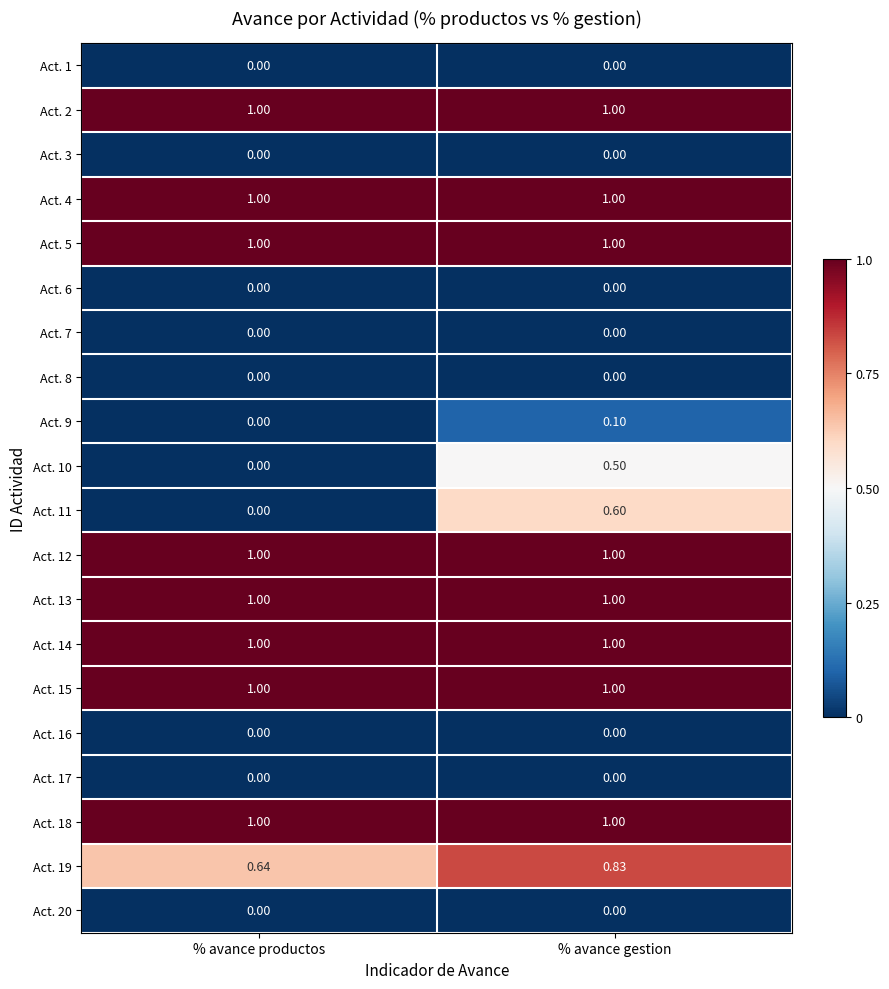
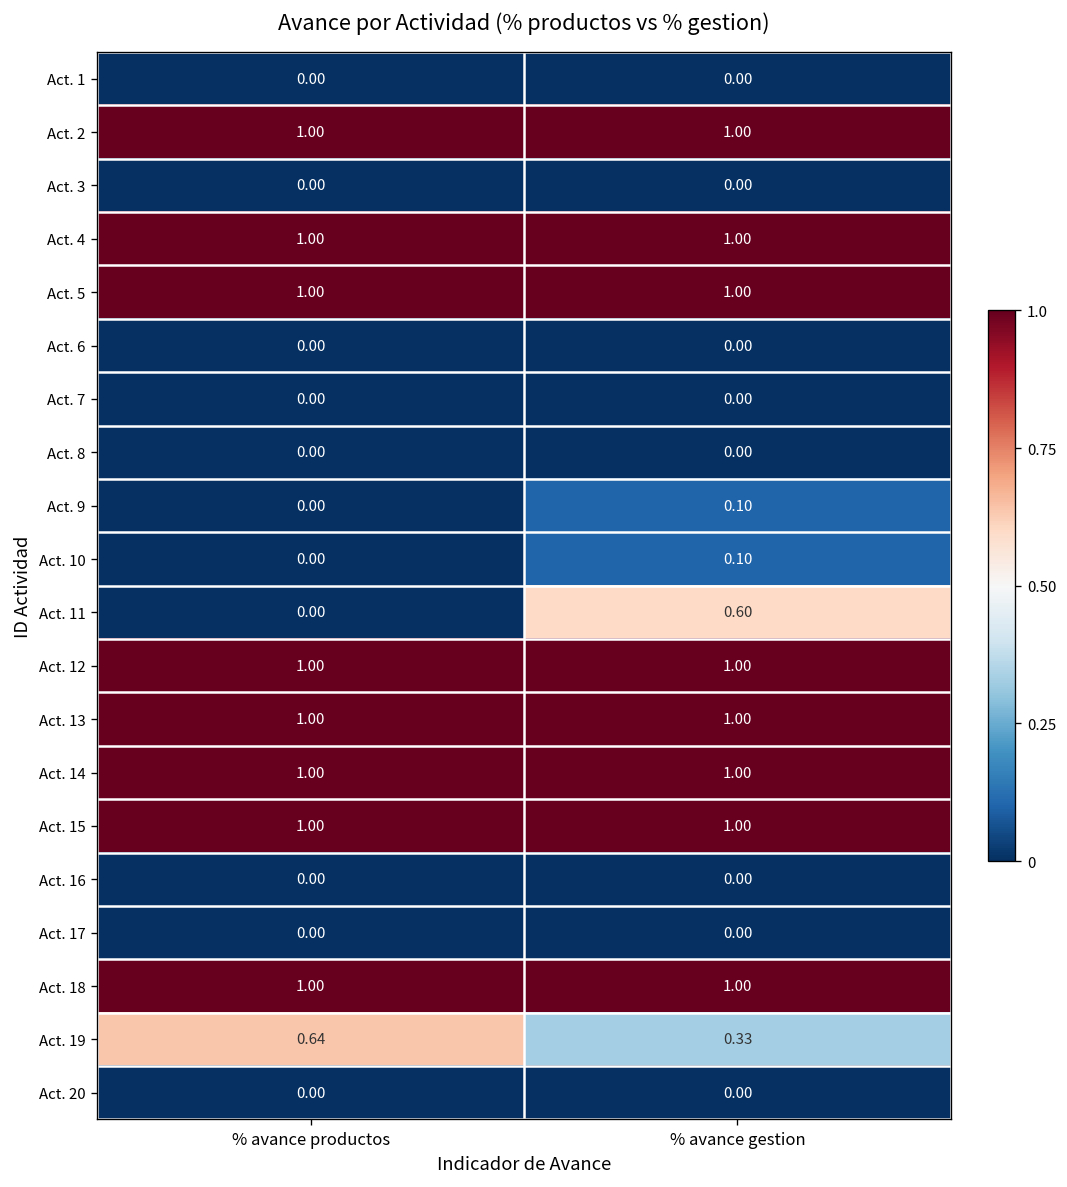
  {
    "Act. 1": {
      "% avance productos": 0.00,
      "% avance gestion": 0.00
    },
    "Act. 2": {
      "% avance productos": 1.00,
      "% avance gestion": 1.00
    },
    "Act. 3": {
      "% avance productos": 0.00,
      "% avance gestion": 0.00
    },
    "Act. 4": {
      "% avance productos": 1.00,
      "% avance gestion": 1.00
    },
    "Act. 5": {
      "% avance productos": 1.00,
      "% avance gestion": 1.00
    },
    "Act. 6": {
      "% avance productos": 0.00,
      "% avance gestion": 0.00
    },
    "Act. 7": {
      "% avance productos": 0.00,
      "% avance gestion": 0.00
    },
    "Act. 8": {
      "% avance productos": 0.00,
      "% avance gestion": 0.00
    },
    "Act. 9": {
      "% avance productos": 0.00,
      "% avance gestion": 0.10
    },
    "Act. 10": {
      "% avance productos": 0.00,
-     "% avance gestion": 0.50
+     "% avance gestion": 0.10
    },
    "Act. 11": {
      "% avance productos": 0.00,
      "% avance gestion": 0.60
    },
    "Act. 12": {
      "% avance productos": 1.00,
      "% avance gestion": 1.00
    },
    "Act. 13": {
      "% avance productos": 1.00,
      "% avance gestion": 1.00
    },
    "Act. 14": {
      "% avance productos": 1.00,
      "% avance gestion": 1.00
    },
    "Act. 15": {
      "% avance productos": 1.00,
      "% avance gestion": 1.00
    },
    "Act. 16": {
      "% avance productos": 0.00,
      "% avance gestion": 0.00
    },
    "Act. 17": {
      "% avance productos": 0.00,
      "% avance gestion": 0.00
    },
    "Act. 18": {
      "% avance productos": 1.00,
      "% avance gestion": 1.00
    },
    "Act. 19": {
      "% avance productos": 0.64,
-     "% avance gestion": 0.83
+     "% avance gestion": 0.33
    },
    "Act. 20": {
      "% avance productos": 0.00,
      "% avance gestion": 0.00
    }
  }
